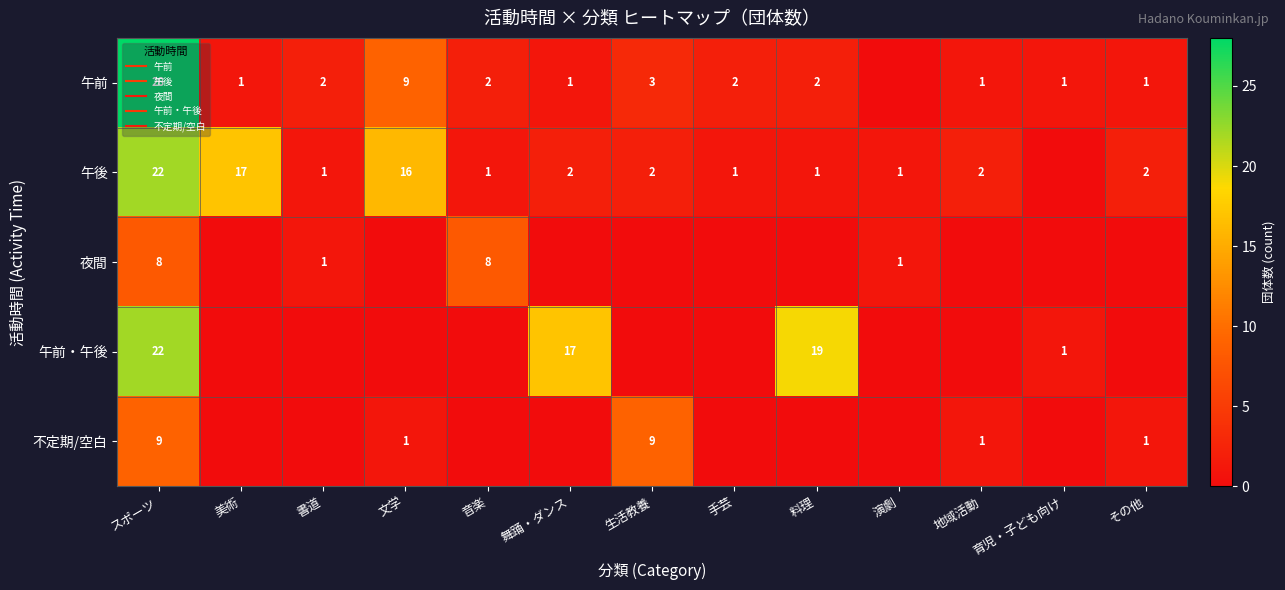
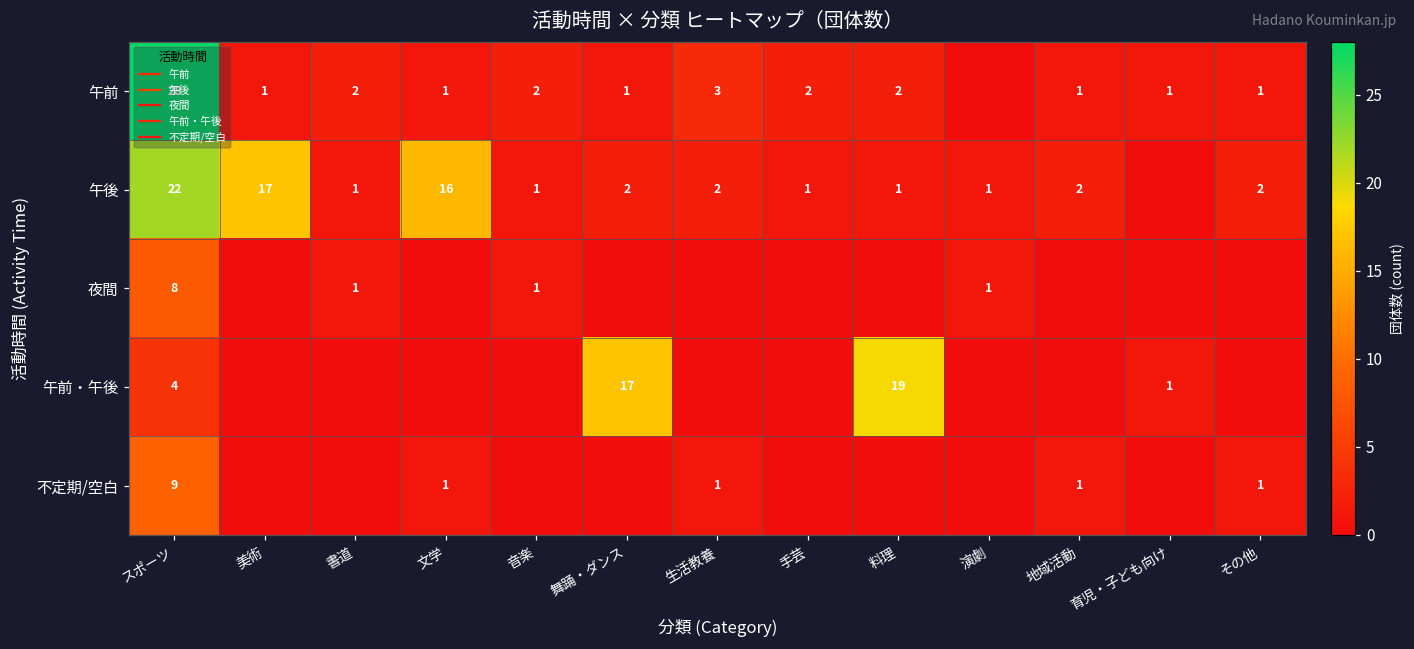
  {
    "午前": {
      "美術": 1,
      "書道": 2,
-     "文学": 9,
+     "文学": 1,
      "音楽": 2,
      "舞踊・ダンス": 1,
      "生活教養": 3,
      "手芸": 2,
      "料理": 2,
      "地域活動": 1,
      "育児・子ども向け": 1,
      "その他": 1
    },
    "午後": {
      "スポーツ": 22,
      "美術": 17,
      "書道": 1,
      "文学": 16,
      "音楽": 1,
      "舞踊・ダンス": 2,
      "生活教養": 2,
      "手芸": 1,
      "料理": 1,
      "演劇": 1,
      "地域活動": 2,
      "その他": 2
    },
    "夜間": {
      "スポーツ": 8,
      "書道": 1,
-     "音楽": 8,
+     "音楽": 1,
      "演劇": 1
    },
    "午前・午後": {
-     "スポーツ": 22,
+     "スポーツ": 4,
      "舞踊・ダンス": 17,
      "料理": 19,
      "育児・子ども向け": 1
    },
    "不定期/空白": {
      "スポーツ": 9,
      "文学": 1,
-     "生活教養": 9,
+     "生活教養": 1,
      "地域活動": 1,
      "その他": 1
    }
  }
